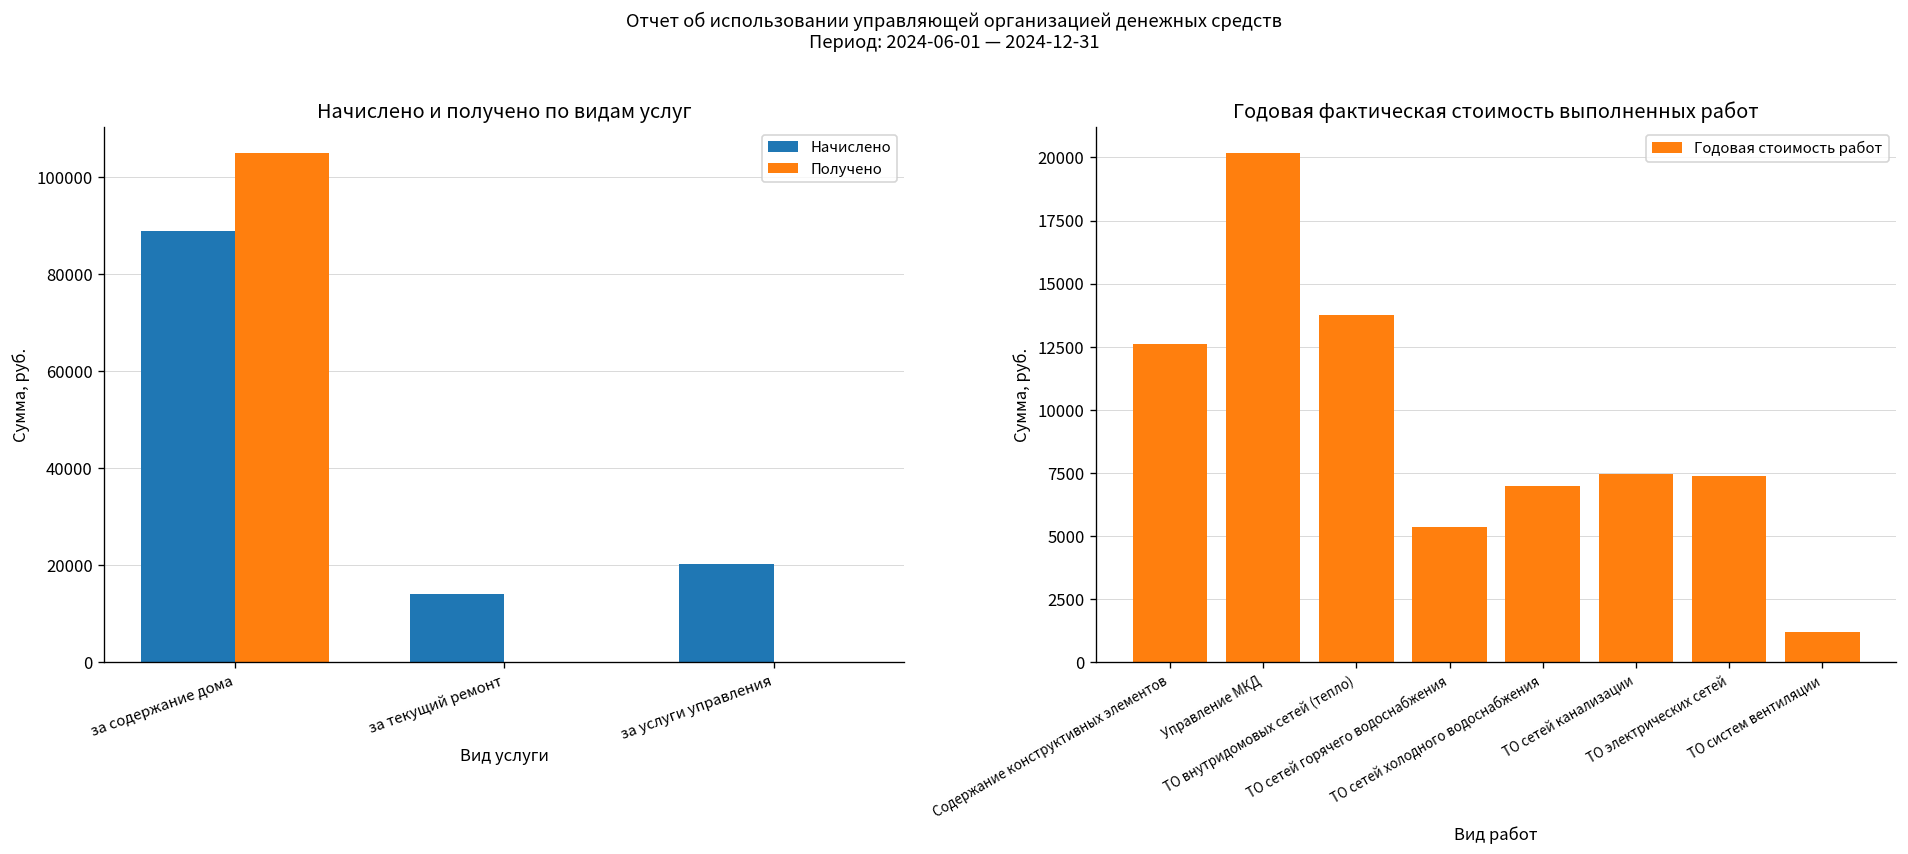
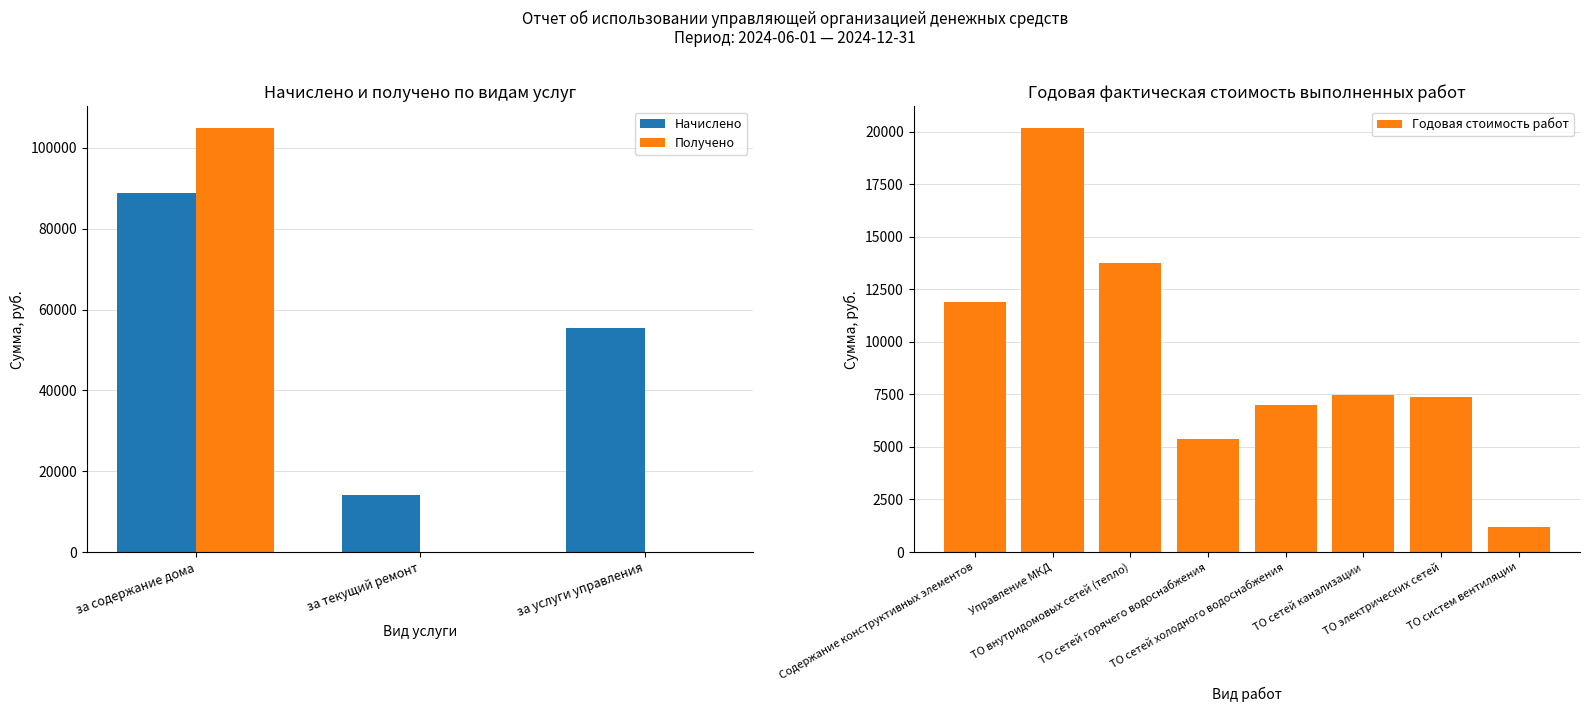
  {
    "Начислено и получено по видам услуг": {
      "Начислено": {
        "за содержание дома": 89000,
        "за текущий ремонт": 14000,
-       "за услуги управления": 20000
+       "за услуги управления": 55000
      },
      "Получено": {
        "за содержание дома": 105000,
        "за текущий ремонт": 0,
        "за услуги управления": 0
      }
    },
    "Годовая фактическая стоимость выполненных работ": {
-     "Содержание конструктивных элементов": 12600,
+     "Содержание конструктивных элементов": 11900,
      "Управление МКД": 20200,
      "ТО внутридомовых сетей (тепло)": 13700,
      "ТО сетей горячего водоснабжения": 5400,
      "ТО сетей холодного водоснабжения": 7000,
      "ТО сетей канализации": 7500,
      "ТО электрических сетей": 7400,
      "ТО систем вентиляции": 1200
    }
  }
